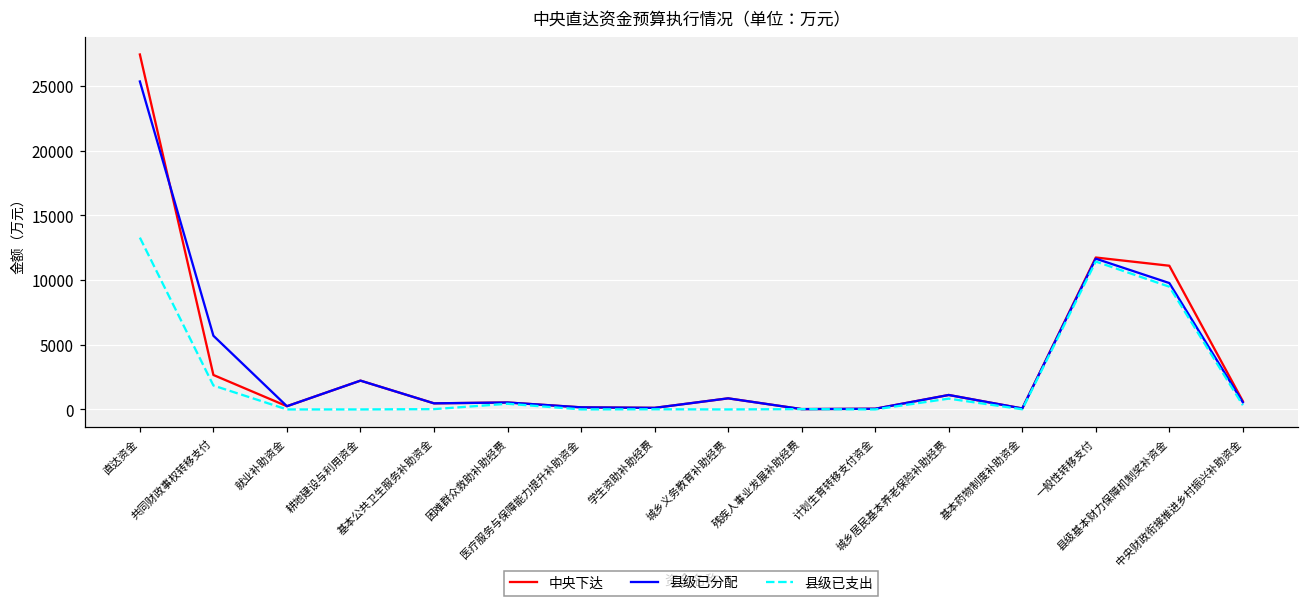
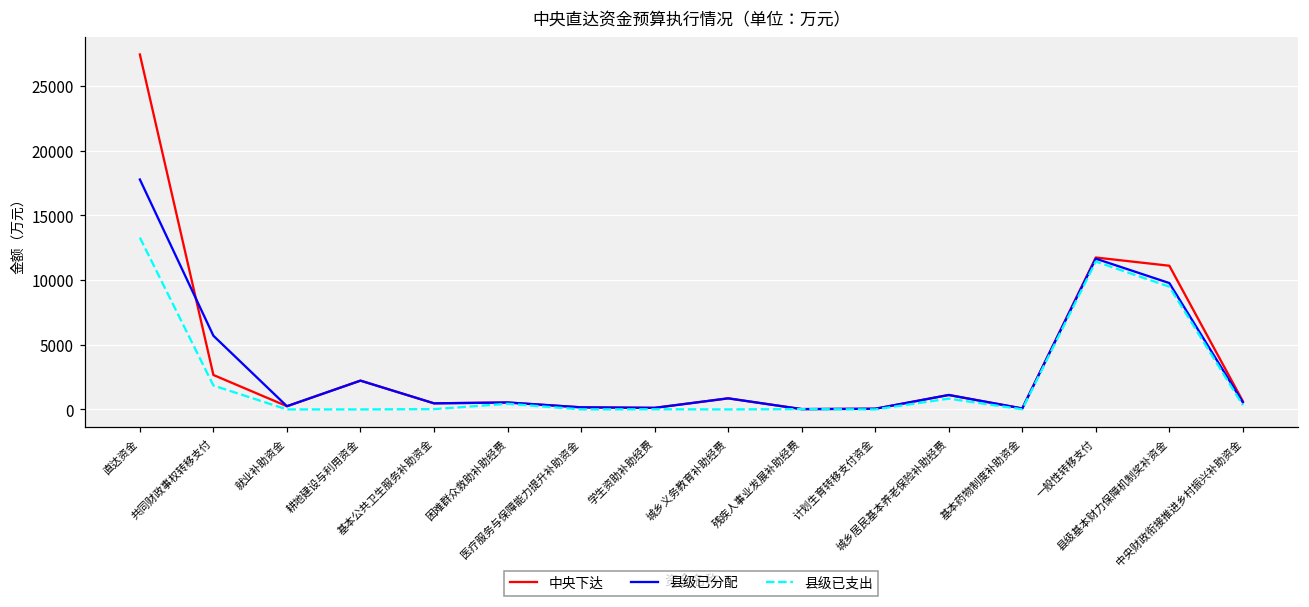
  {
    "中央下达": {
      "直达资金": 27400,
      "共同财政事权转移支付": 2700,
      "县级基本财力保障机制奖补资金": 11100
    },
    "县级已分配": {
-     "直达资金": 25300,
+     "直达资金": 17800,
      "共同财政事权转移支付": 5700,
      "县级基本财力保障机制奖补资金": 9800
    },
    "县级已支出": {
      "直达资金": 13300,
      "共同财政事权转移支付": 1800,
      "就业补助资金": 0,
      "耕地建设与利用资金": 0,
      "基本公共卫生服务补助资金": 0,
      "城乡义务教育补助经费": 0,
      "城乡居民基本养老保险补助经费": 800,
      "一般性转移支付": 11400,
      "县级基本财力保障机制奖补资金": 9500,
      "中央财政衔接推进乡村振兴补助资金": 300
    }
  }
